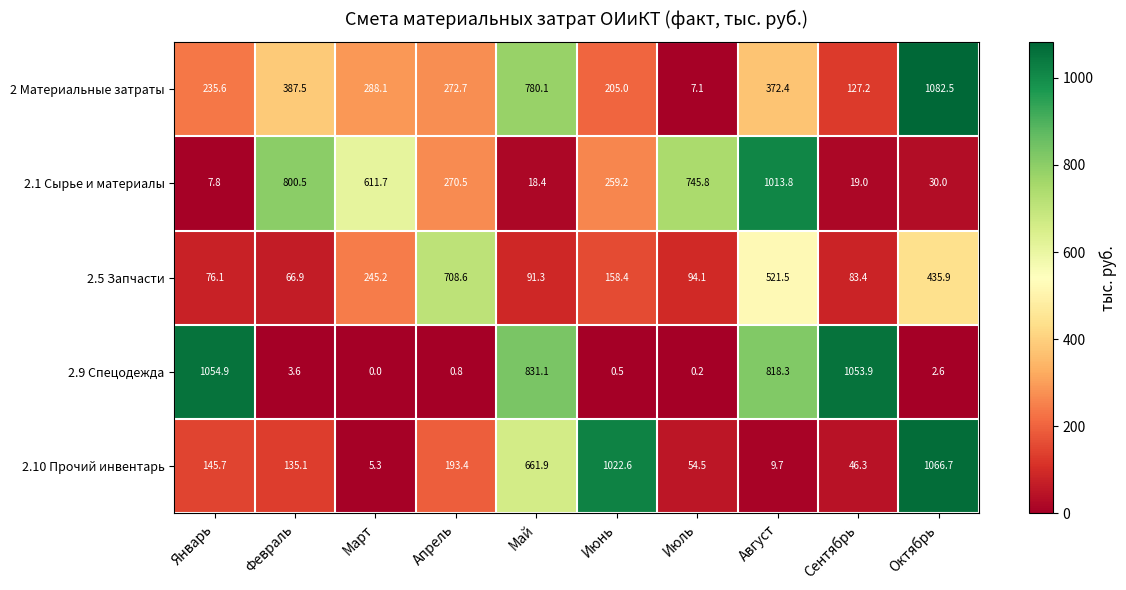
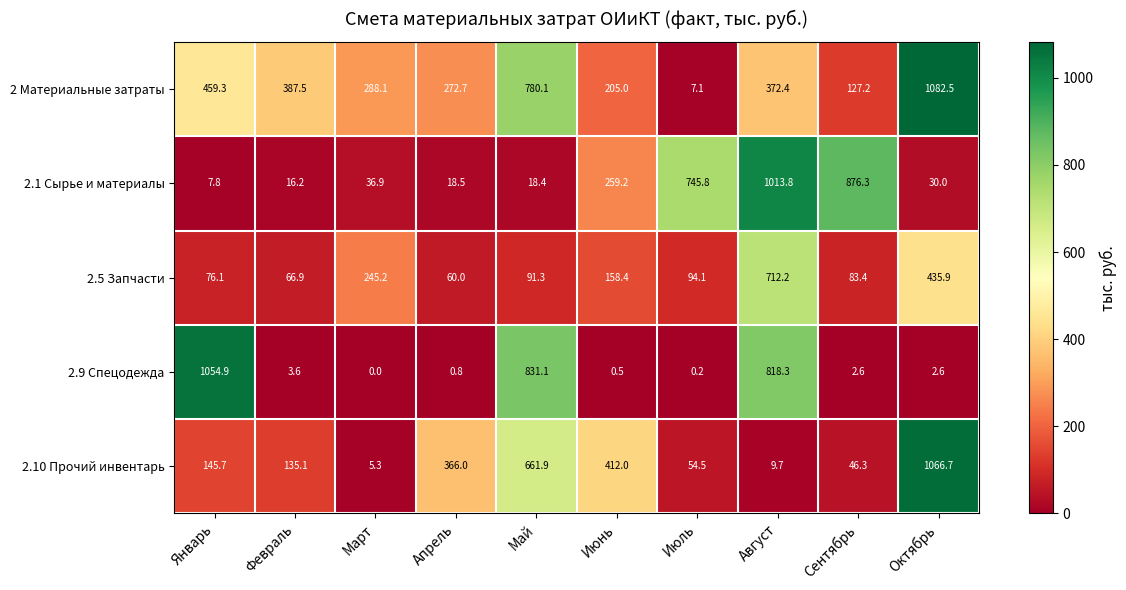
  {
    "2 Материальные затраты": {
-     "Январь": 235.6,
+     "Январь": 459.3,
      "Февраль": 387.5,
      "Март": 288.1,
      "Апрель": 272.7,
      "Май": 780.1,
      "Июнь": 205.0,
      "Июль": 7.1,
      "Август": 372.4,
      "Сентябрь": 127.2,
      "Октябрь": 1082.5
    },
    "2.1 Сырье и материалы": {
      "Январь": 7.8,
-     "Февраль": 800.5,
-     "Март": 611.7,
-     "Апрель": 270.5,
+     "Февраль": 16.2,
+     "Март": 36.9,
+     "Апрель": 18.5,
      "Май": 18.4,
      "Июнь": 259.2,
      "Июль": 745.8,
      "Август": 1013.8,
-     "Сентябрь": 19.0,
+     "Сентябрь": 876.3,
      "Октябрь": 30.0
    },
    "2.5 Запчасти": {
      "Январь": 76.1,
      "Февраль": 66.9,
      "Март": 245.2,
-     "Апрель": 708.6,
+     "Апрель": 60.0,
      "Май": 91.3,
      "Июнь": 158.4,
      "Июль": 94.1,
-     "Август": 521.5,
+     "Август": 712.2,
      "Сентябрь": 83.4,
      "Октябрь": 435.9
    },
    "2.9 Спецодежда": {
      "Январь": 1054.9,
      "Февраль": 3.6,
      "Март": 0.0,
      "Апрель": 0.8,
      "Май": 831.1,
      "Июнь": 0.5,
      "Июль": 0.2,
      "Август": 818.3,
-     "Сентябрь": 1053.9,
+     "Сентябрь": 2.6,
      "Октябрь": 2.6
    },
    "2.10 Прочий инвентарь": {
      "Январь": 145.7,
      "Февраль": 135.1,
      "Март": 5.3,
-     "Апрель": 193.4,
+     "Апрель": 366.0,
      "Май": 661.9,
-     "Июнь": 1022.6,
+     "Июнь": 412.0,
      "Июль": 54.5,
      "Август": 9.7,
      "Сентябрь": 46.3,
      "Октябрь": 1066.7
    }
  }
